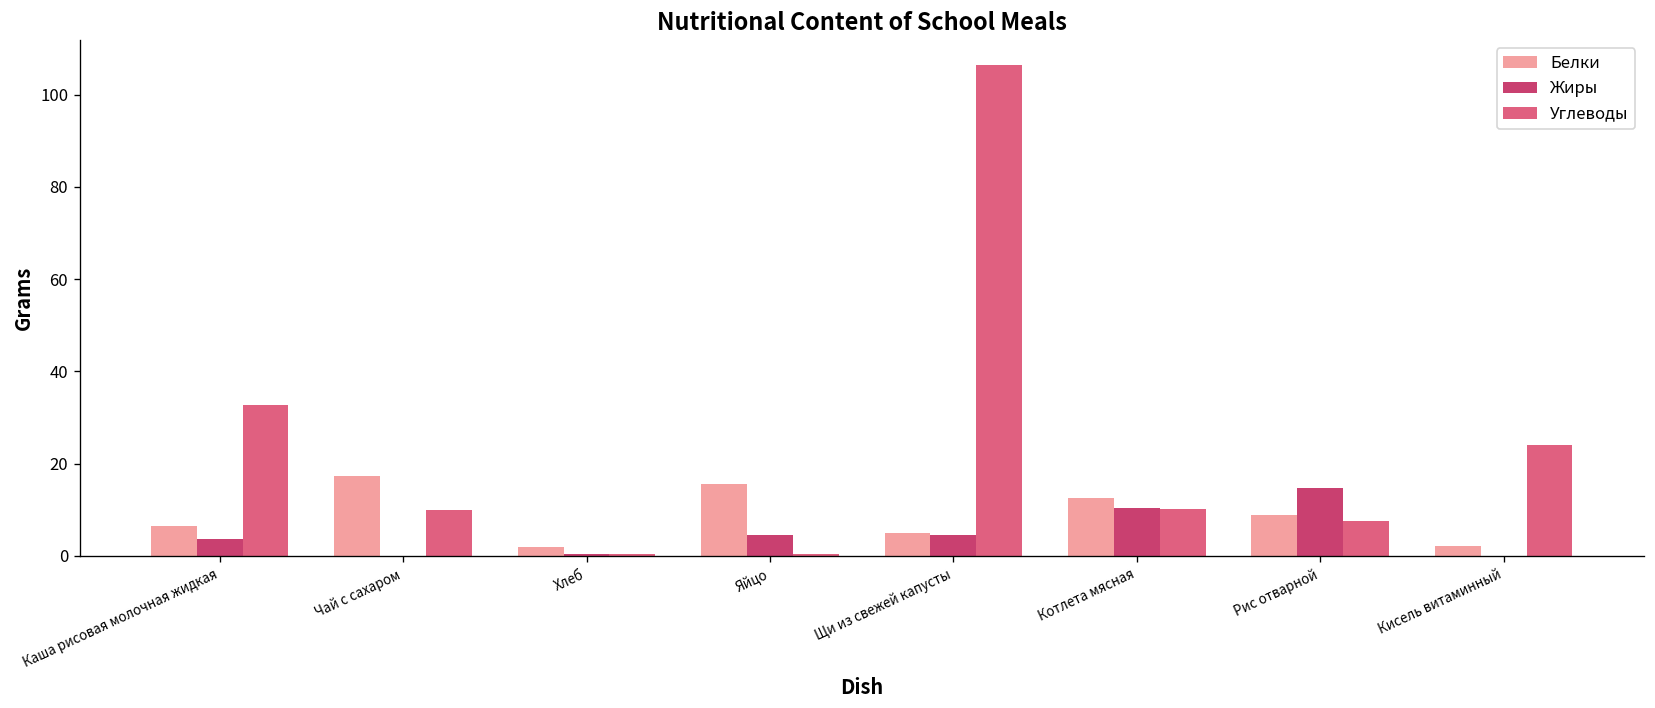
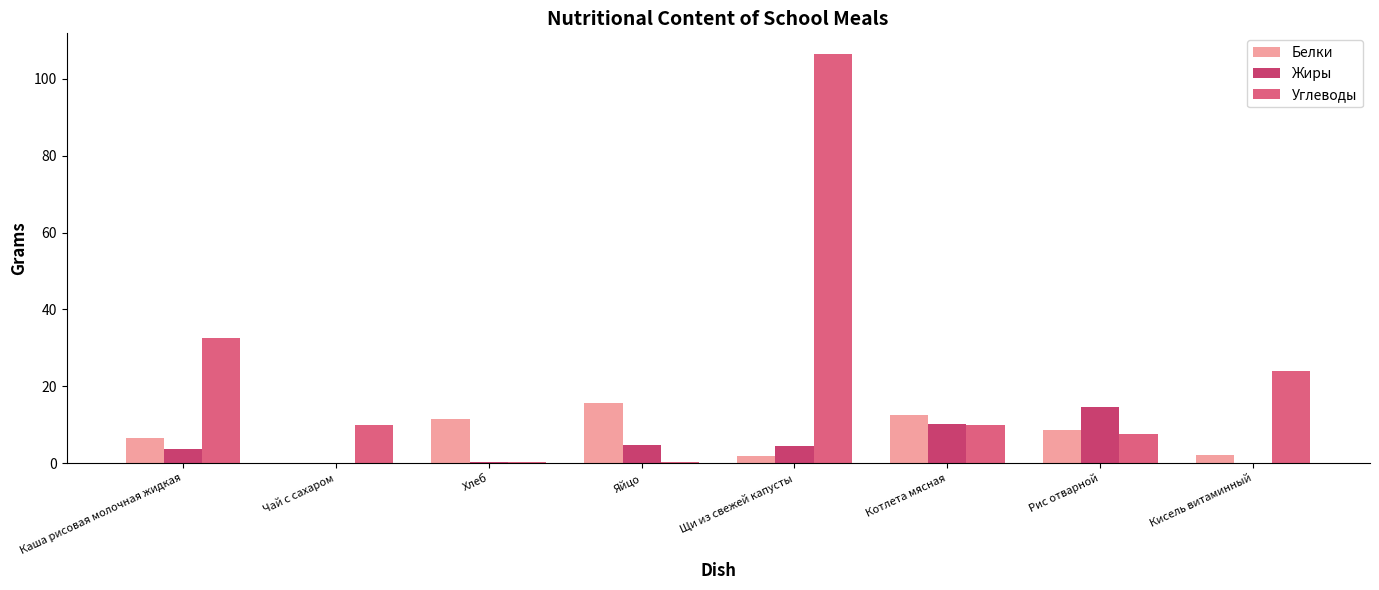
  {
    "Белки": {
      "Каша рисовая молочная жидкая": 7,
-     "Чай с сахаром": 17,
-     "Хлеб": 2,
+     "Чай с сахаром": 0,
+     "Хлеб": 11,
      "Яйцо": 16,
-     "Щи из свежей капусты": 5,
+     "Щи из свежей капусты": 2,
      "Котлета мясная": 12,
      "Рис отварной": 9,
      "Кисель витаминный": 2
    }
  }
